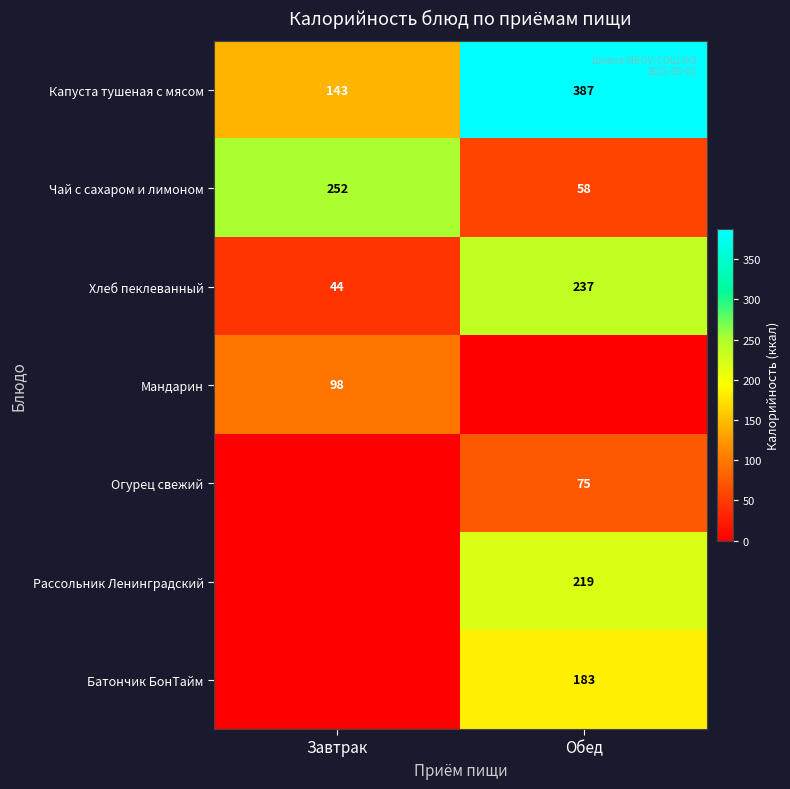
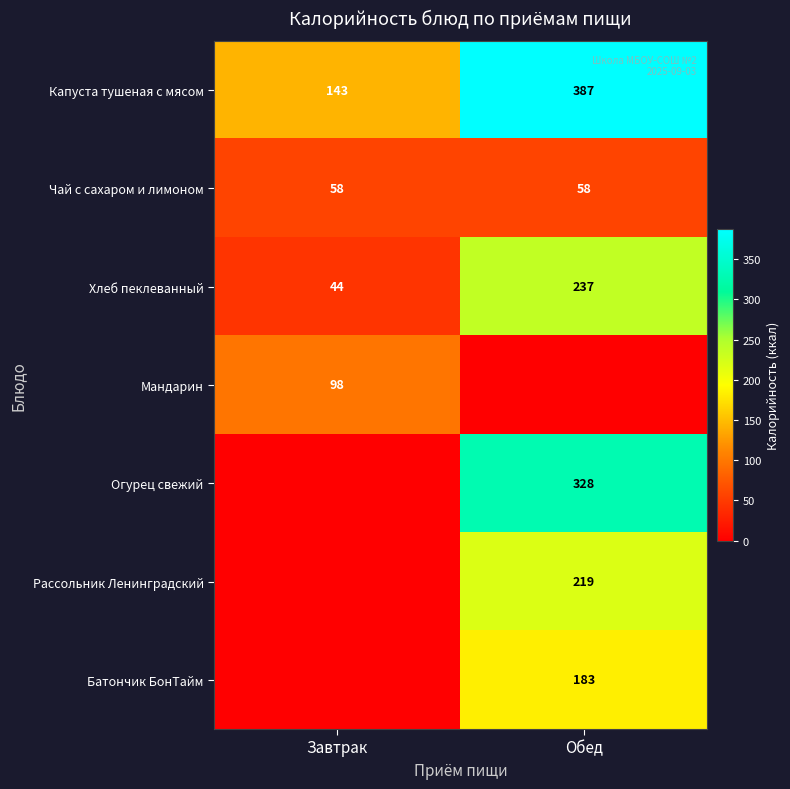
  {
    "Капуста тушеная с мясом": {
      "Завтрак": 143
    },
    "Чай с сахаром и лимоном": {
-     "Завтрак": 252,
+     "Завтрак": 58,
      "Обед": 58
    },
    "Хлеб пеклеванный": {
      "Завтрак": 44,
      "Обед": 237
    },
    "Мандарин": {
      "Завтрак": 98
    },
    "Огурец свежий": {
-     "Обед": 75
+     "Обед": 328
    },
    "Рассольник Ленинградский": {
      "Обед": 219
    },
    "Батончик БонТайм": {
      "Обед": 183
    }
  }
